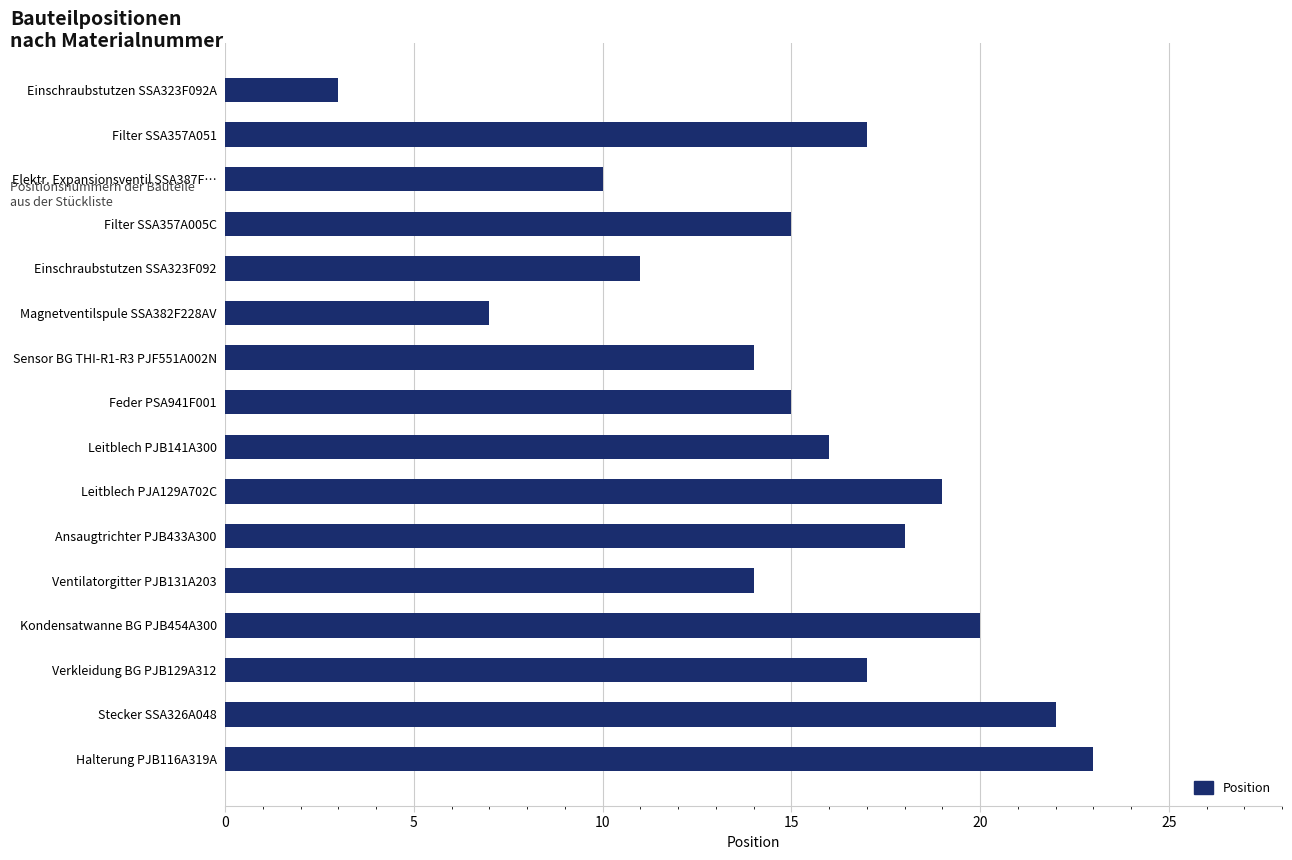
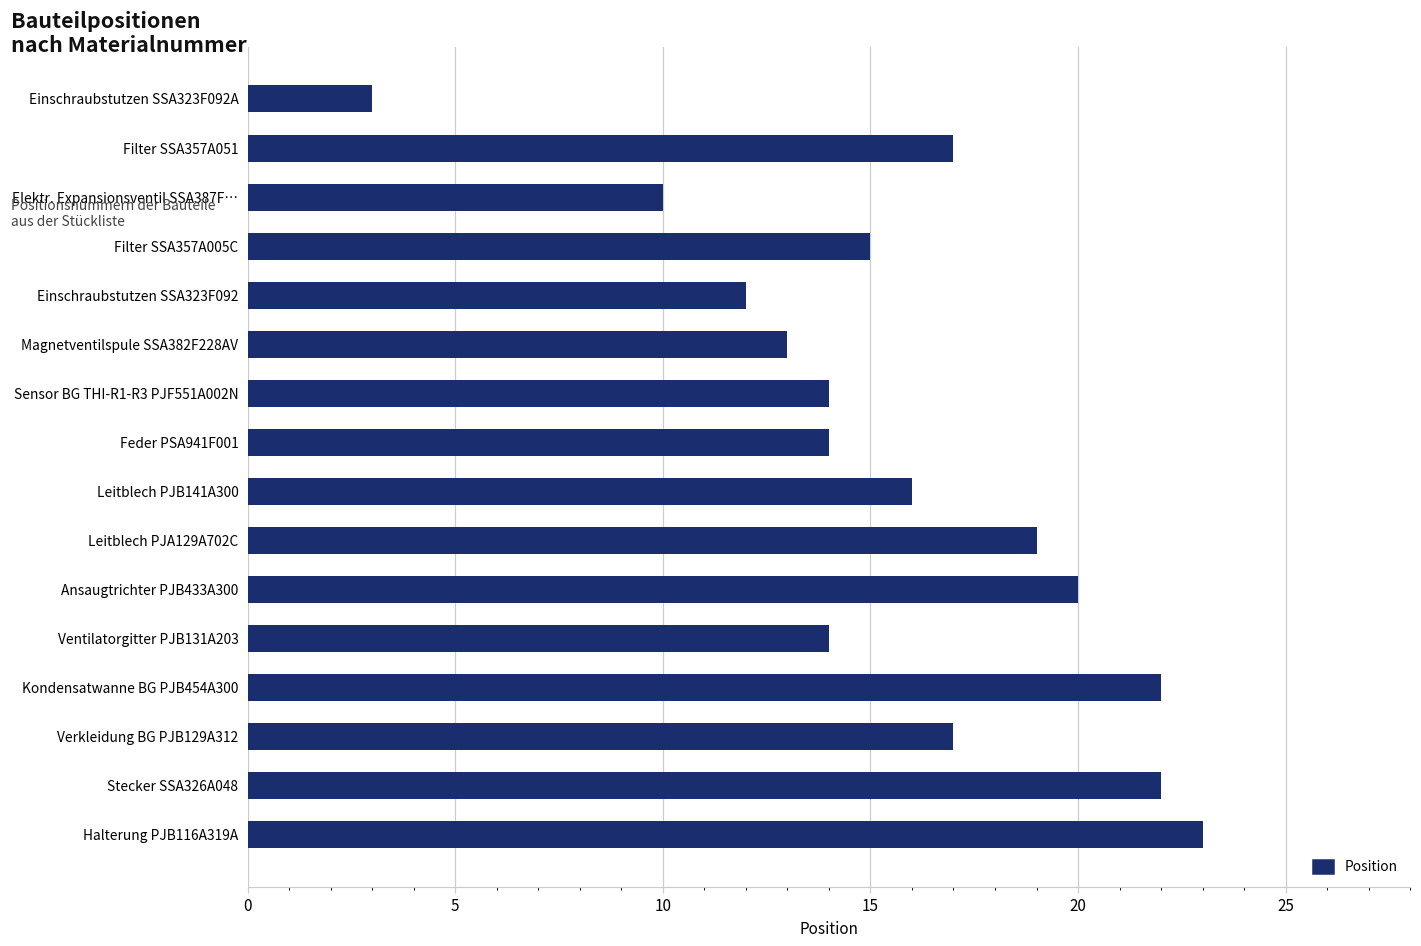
  {
    "Einschraubstutzen SSA323F092A": 3,
    "Filter SSA357A051": 17,
    "Elektr. Expansionsventil SSA387F…": 10,
    "Filter SSA357A005C": 15,
-   "Einschraubstutzen SSA323F092": 11,
-   "Magnetventilspule SSA382F228AV": 7,
+   "Einschraubstutzen SSA323F092": 12,
+   "Magnetventilspule SSA382F228AV": 13,
    "Sensor BG THI-R1-R3 PJF551A002N": 14,
-   "Feder PSA941F001": 15,
+   "Feder PSA941F001": 14,
    "Leitblech PJB141A300": 16,
    "Leitblech PJA129A702C": 19,
-   "Ansaugtrichter PJB433A300": 18,
+   "Ansaugtrichter PJB433A300": 20,
    "Ventilatorgitter PJB131A203": 14,
-   "Kondensatwanne BG PJB454A300": 20,
+   "Kondensatwanne BG PJB454A300": 22,
    "Verkleidung BG PJB129A312": 17,
    "Stecker SSA326A048": 22,
    "Halterung PJB116A319A": 23
  }
